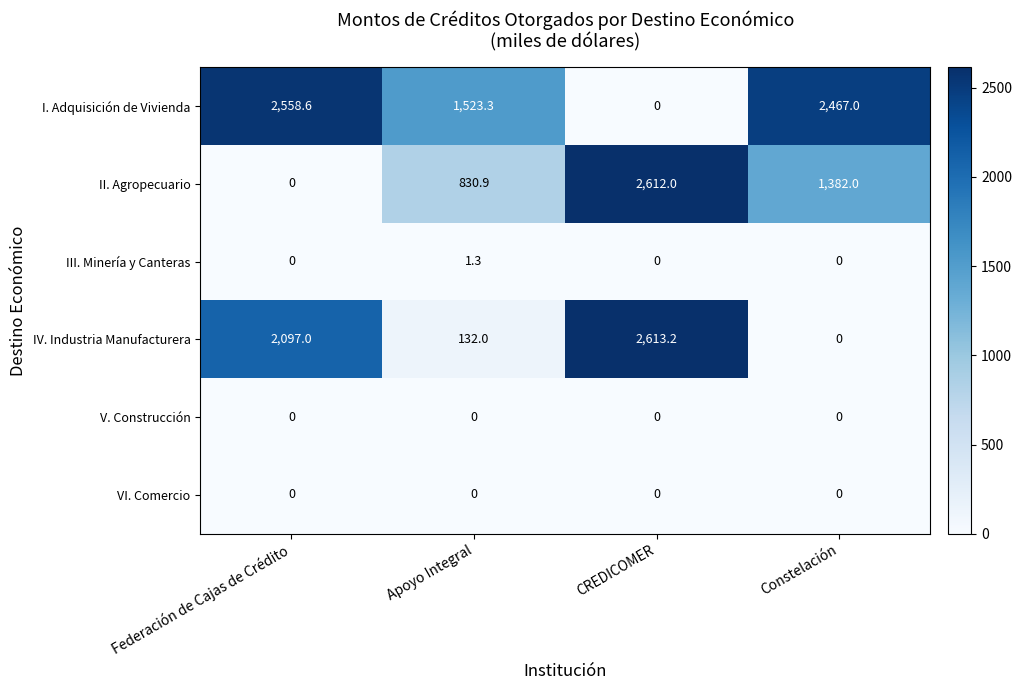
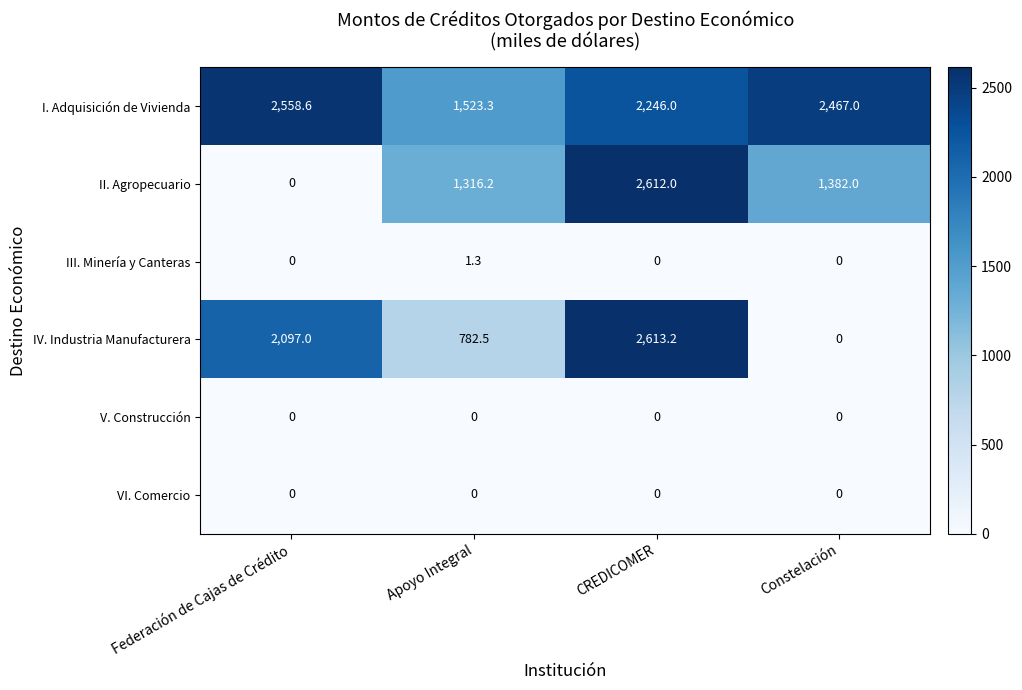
  {
    "I. Adquisición de Vivienda": {
      "Federación de Cajas de Crédito": "2,558.6",
      "Apoyo Integral": "1,523.3",
-     "CREDICOMER": "0",
+     "CREDICOMER": "2,246.0",
      "Constelación": "2,467.0"
    },
    "II. Agropecuario": {
      "Federación de Cajas de Crédito": "0",
-     "Apoyo Integral": "830.9",
+     "Apoyo Integral": "1,316.2",
      "CREDICOMER": "2,612.0",
      "Constelación": "1,382.0"
    },
    "III. Minería y Canteras": {
      "Federación de Cajas de Crédito": "0",
      "Apoyo Integral": "1.3",
      "CREDICOMER": "0",
      "Constelación": "0"
    },
    "IV. Industria Manufacturera": {
      "Federación de Cajas de Crédito": "2,097.0",
-     "Apoyo Integral": "132.0",
+     "Apoyo Integral": "782.5",
      "CREDICOMER": "2,613.2",
      "Constelación": "0"
    },
    "V. Construcción": {
      "Federación de Cajas de Crédito": "0",
      "Apoyo Integral": "0",
      "CREDICOMER": "0",
      "Constelación": "0"
    },
    "VI. Comercio": {
      "Federación de Cajas de Crédito": "0",
      "Apoyo Integral": "0",
      "CREDICOMER": "0",
      "Constelación": "0"
    }
  }
